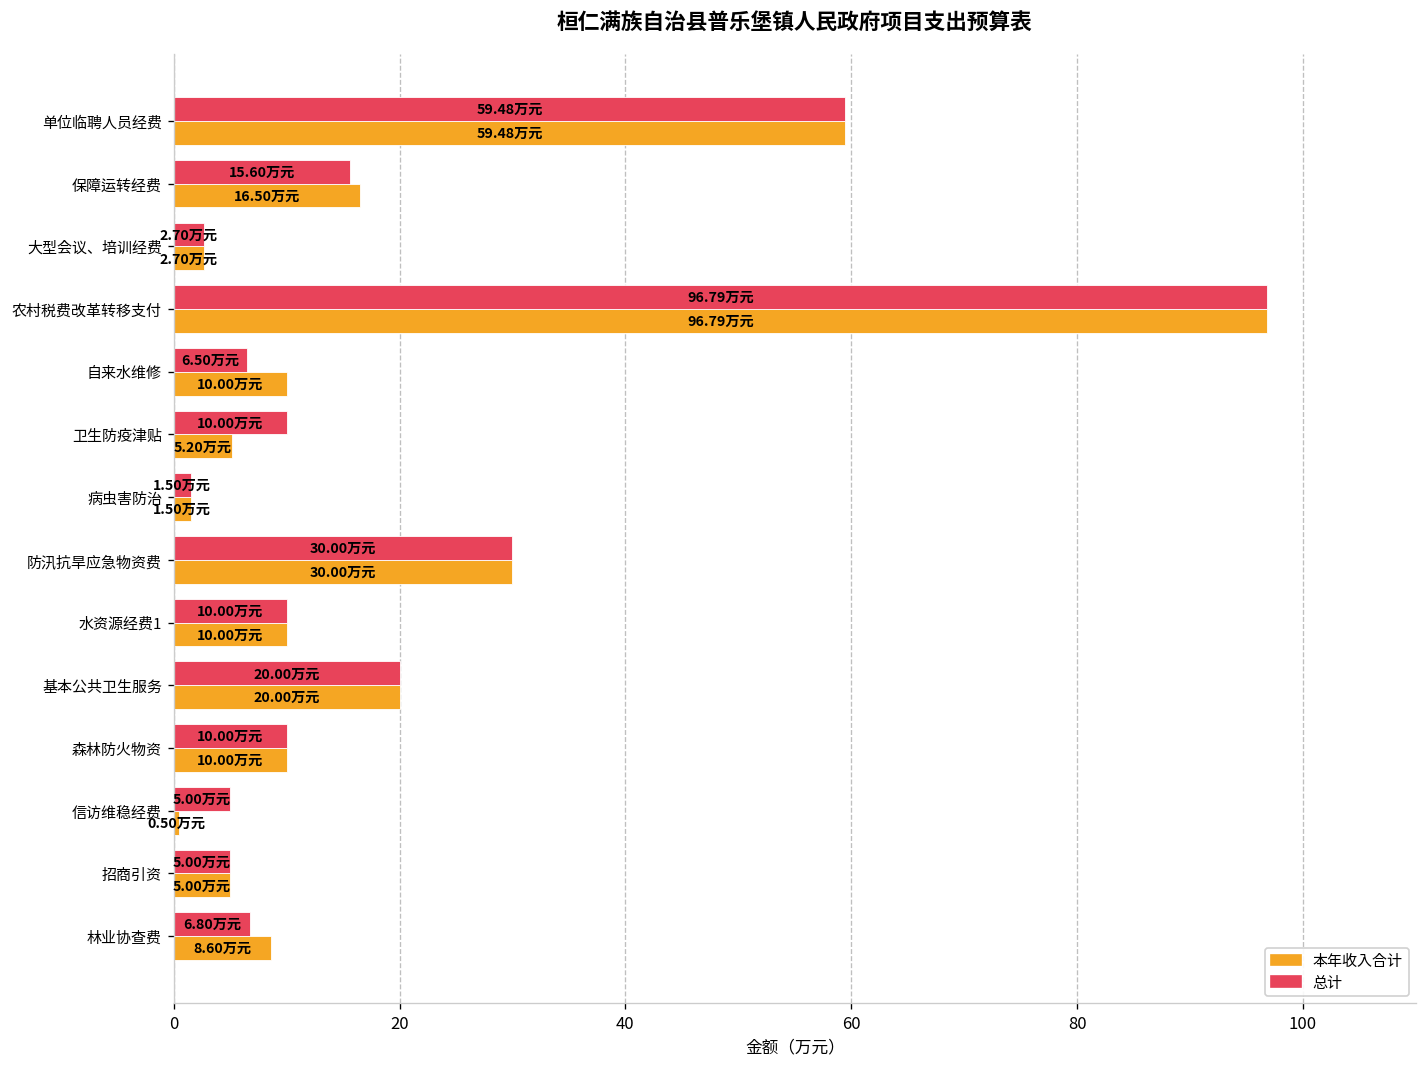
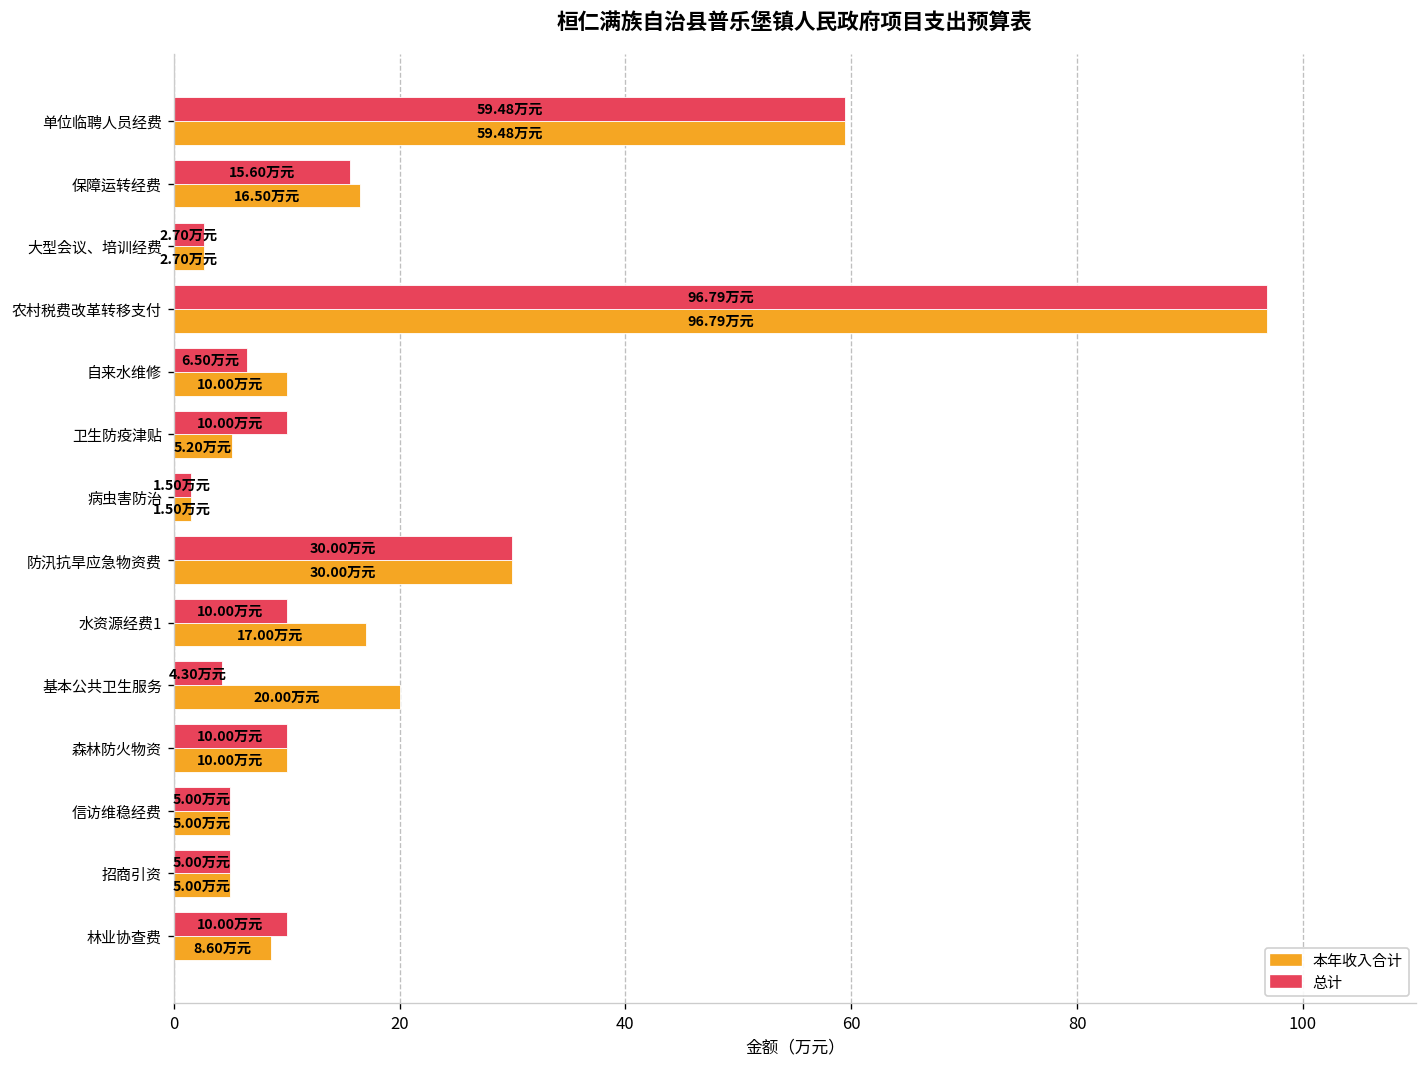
  {
    "本年收入合计": {
      "单位临聘人员经费": 59.48,
      "保障运转经费": 16.50,
      "大型会议、培训经费": 2.70,
      "农村税费改革转移支付": 96.79,
      "自来水维修": 10.00,
      "卫生防疫津贴": 5.20,
      "病虫害防治": 1.50,
      "防汛抗旱应急物资费": 30.00,
-     "水资源经费1": 10.00,
+     "水资源经费1": 17.00,
      "基本公共卫生服务": 20.00,
      "森林防火物资": 10.00,
-     "信访维稳经费": 0.50,
+     "信访维稳经费": 5.00,
      "招商引资": 5.00,
      "林业协查费": 8.60
    },
    "总计": {
      "单位临聘人员经费": 59.48,
      "保障运转经费": 15.60,
      "大型会议、培训经费": 2.70,
      "农村税费改革转移支付": 96.79,
      "自来水维修": 6.50,
      "卫生防疫津贴": 10.00,
      "病虫害防治": 1.50,
      "防汛抗旱应急物资费": 30.00,
      "水资源经费1": 10.00,
-     "基本公共卫生服务": 20.00,
+     "基本公共卫生服务": 4.30,
      "森林防火物资": 10.00,
      "信访维稳经费": 5.00,
      "招商引资": 5.00,
-     "林业协查费": 6.80
+     "林业协查费": 10.00
    }
  }
